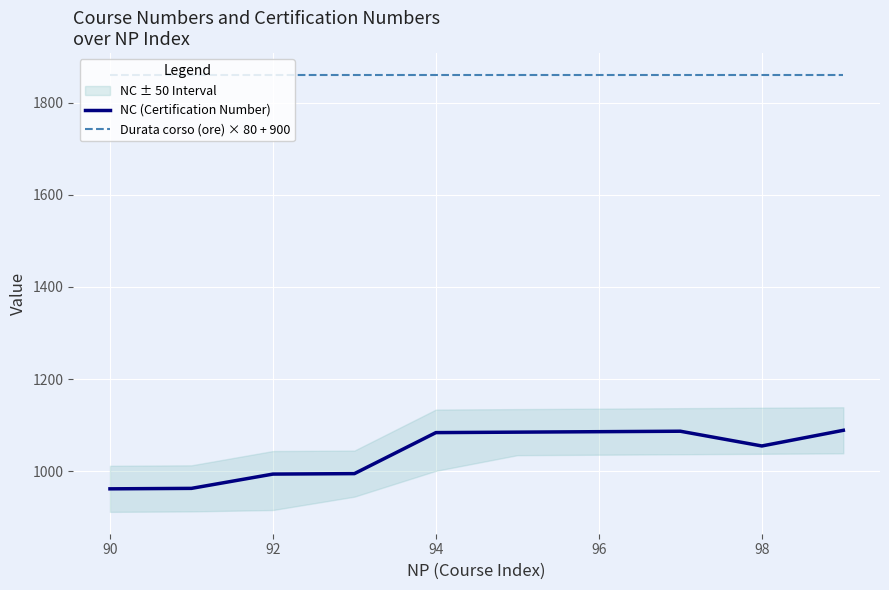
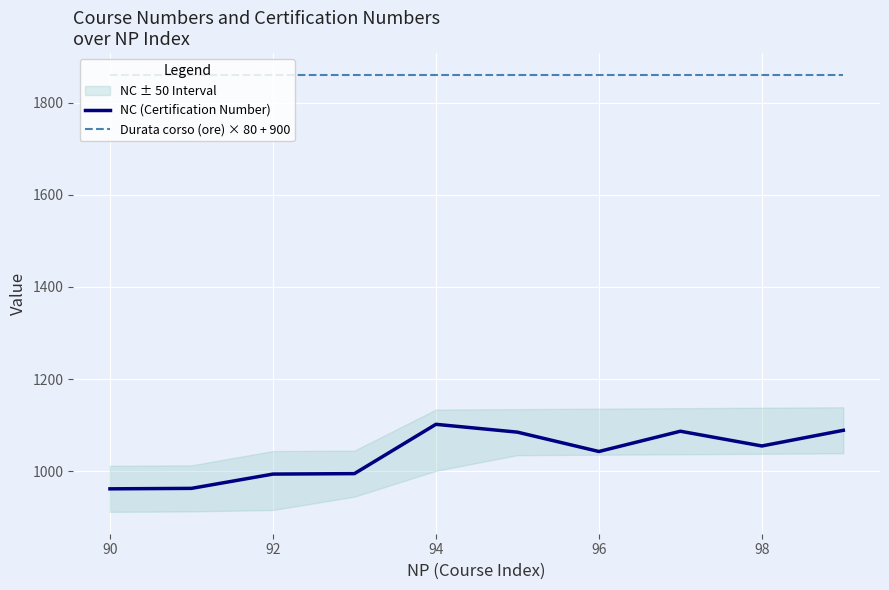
  {
    "NC (Certification Number)": {
      "90": 960,
      "92": 990,
-     "94": 1080,
-     "96": 1090,
+     "94": 1100,
+     "96": 1040,
      "98": 1060
    },
    "Durata corso (ore) × 80 + 900": {
      "94": 1860,
      "96": 1860,
      "98": 1860
    }
  }
